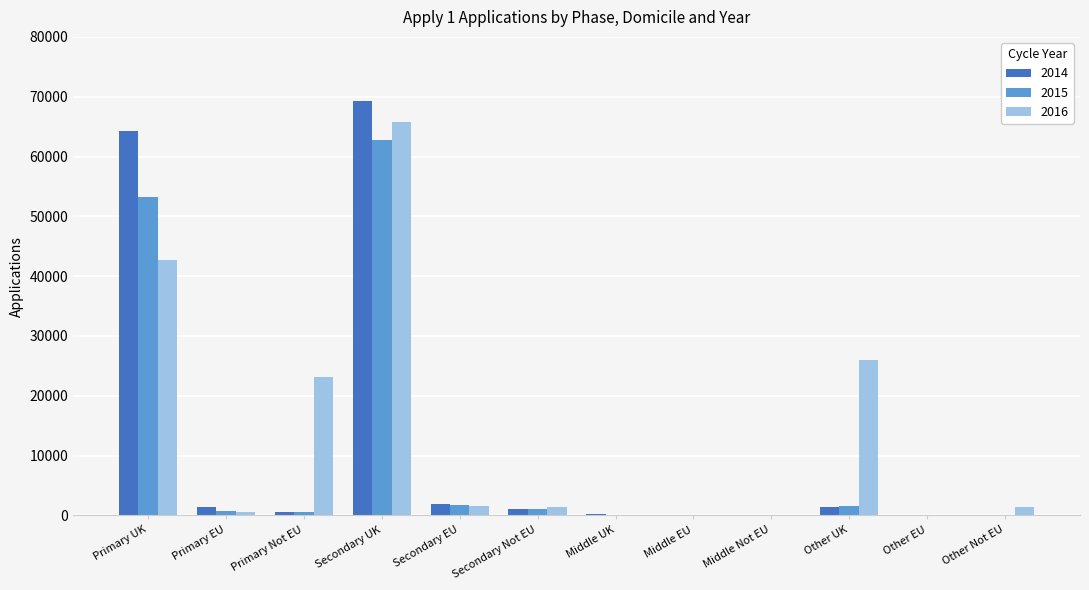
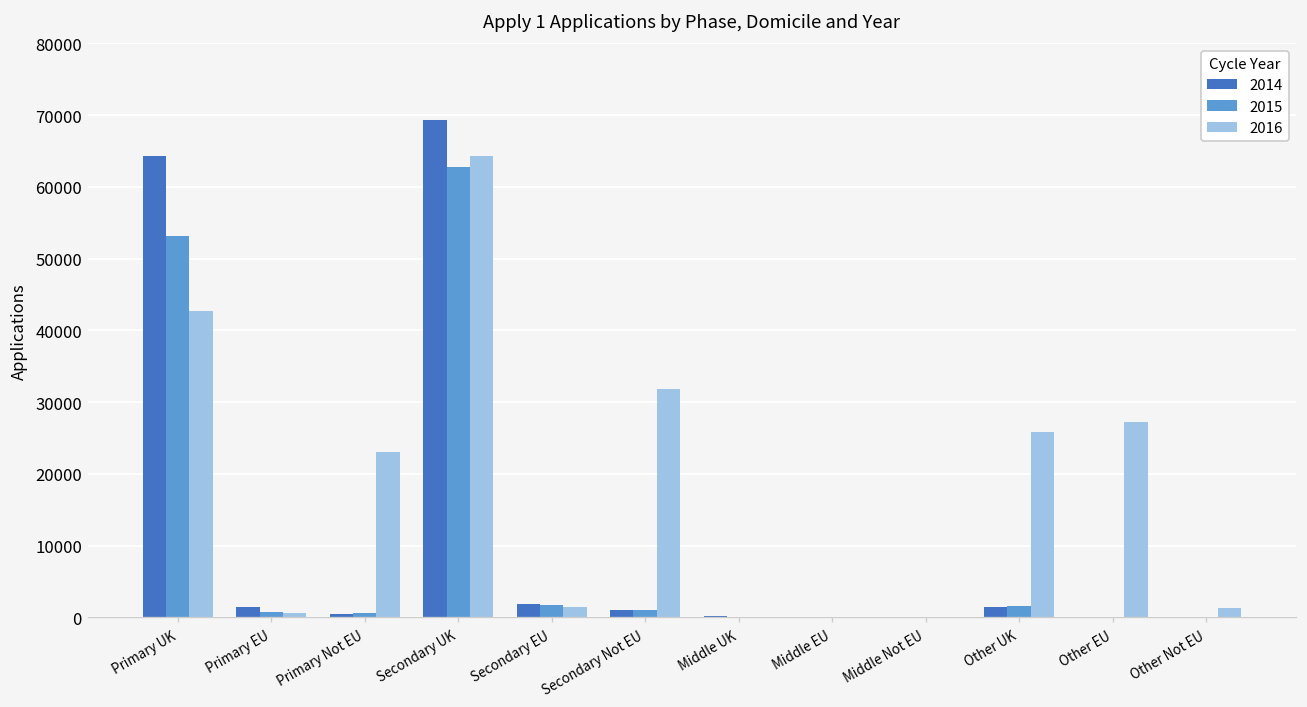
  {
    "2016": {
      "Primary UK": 43000,
      "Primary EU": 1000,
      "Primary Not EU": 23000,
-     "Secondary UK": 66000,
+     "Secondary UK": 64000,
      "Secondary EU": 2000,
-     "Secondary Not EU": 1000,
+     "Secondary Not EU": 32000,
      "Middle Not EU": 0,
      "Other UK": 26000,
-     "Other EU": 0,
+     "Other EU": 27000,
      "Other Not EU": 1000
    }
  }
